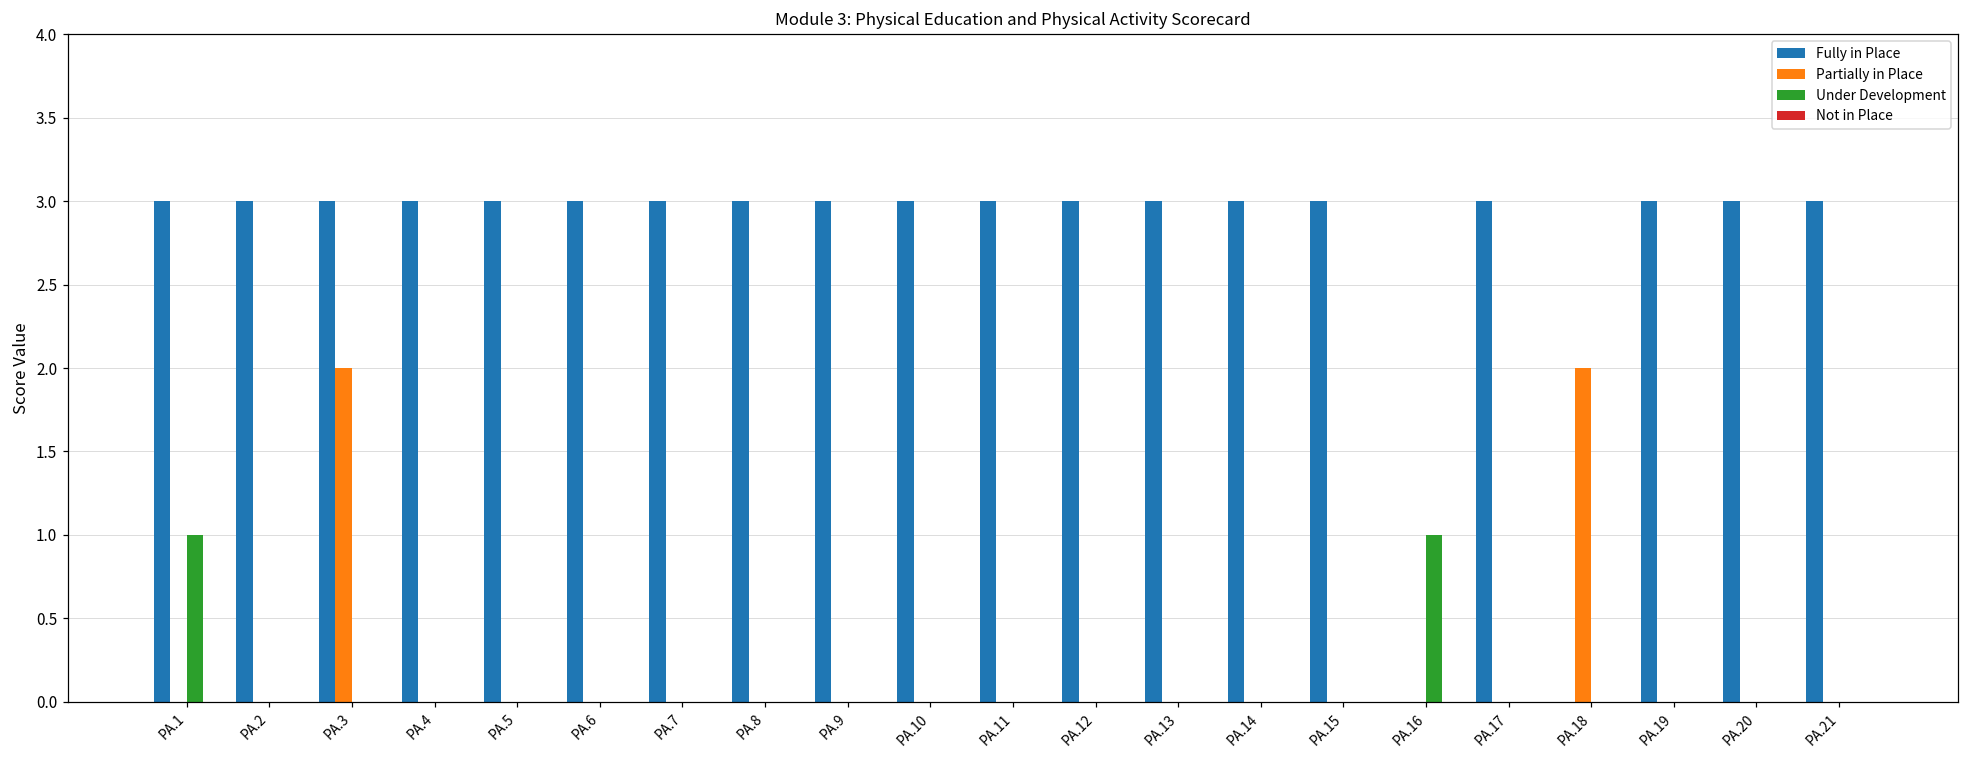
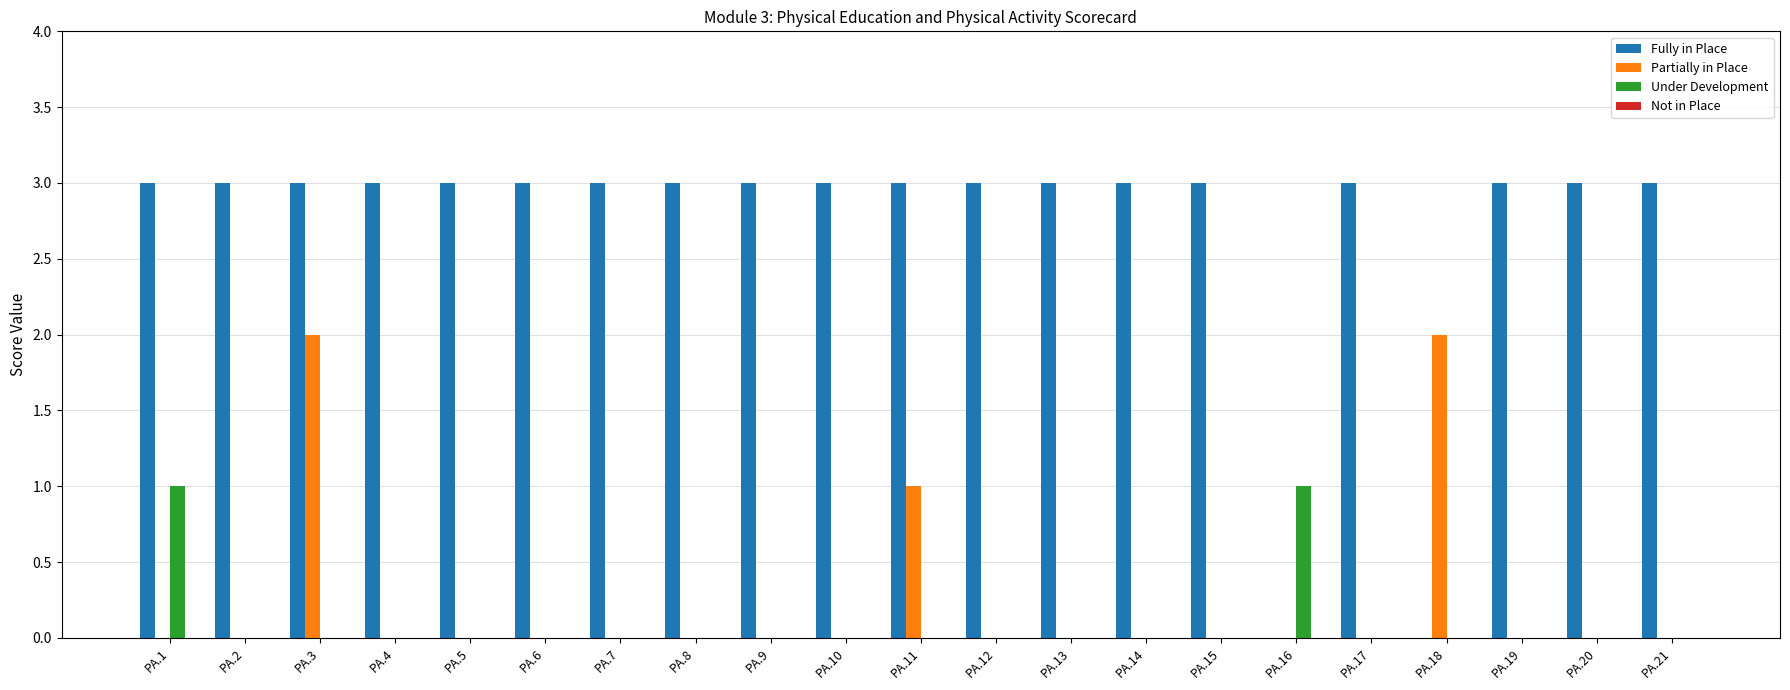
  {
    "Fully in Place": {
      "PA.1": 3,
      "PA.2": 3,
      "PA.3": 3,
      "PA.4": 3,
      "PA.5": 3,
      "PA.6": 3,
      "PA.7": 3,
      "PA.8": 3,
      "PA.9": 3,
      "PA.10": 3,
      "PA.11": 3,
      "PA.12": 3,
      "PA.13": 3,
      "PA.14": 3,
      "PA.15": 3,
      "PA.16": 0,
      "PA.17": 3,
      "PA.18": 0,
      "PA.19": 3,
      "PA.20": 3,
      "PA.21": 3
    },
    "Partially in Place": {
      "PA.1": 0,
      "PA.2": 0,
      "PA.3": 2,
      "PA.4": 0,
      "PA.5": 0,
      "PA.6": 0,
      "PA.7": 0,
      "PA.8": 0,
      "PA.9": 0,
      "PA.10": 0,
-     "PA.11": 0,
+     "PA.11": 1,
      "PA.12": 0,
      "PA.13": 0,
      "PA.14": 0,
      "PA.15": 0,
      "PA.16": 0,
      "PA.17": 0,
      "PA.18": 2,
      "PA.19": 0,
      "PA.20": 0,
      "PA.21": 0
    },
    "Under Development": {
      "PA.1": 1,
      "PA.2": 0,
      "PA.3": 0,
      "PA.4": 0,
      "PA.5": 0,
      "PA.6": 0,
      "PA.7": 0,
      "PA.8": 0,
      "PA.9": 0,
      "PA.10": 0,
      "PA.11": 0,
      "PA.12": 0,
      "PA.13": 0,
      "PA.14": 0,
      "PA.15": 0,
      "PA.16": 1,
      "PA.17": 0,
      "PA.18": 0,
      "PA.19": 0,
      "PA.20": 0,
      "PA.21": 0
    },
    "Not in Place": {
      "PA.1": 0,
      "PA.2": 0,
      "PA.3": 0,
      "PA.4": 0,
      "PA.5": 0,
      "PA.6": 0,
      "PA.7": 0,
      "PA.8": 0,
      "PA.9": 0,
      "PA.10": 0,
      "PA.11": 0,
      "PA.12": 0,
      "PA.13": 0,
      "PA.14": 0,
      "PA.15": 0,
      "PA.16": 0,
      "PA.17": 0,
      "PA.18": 0,
      "PA.19": 0,
      "PA.20": 0,
      "PA.21": 0
    }
  }
